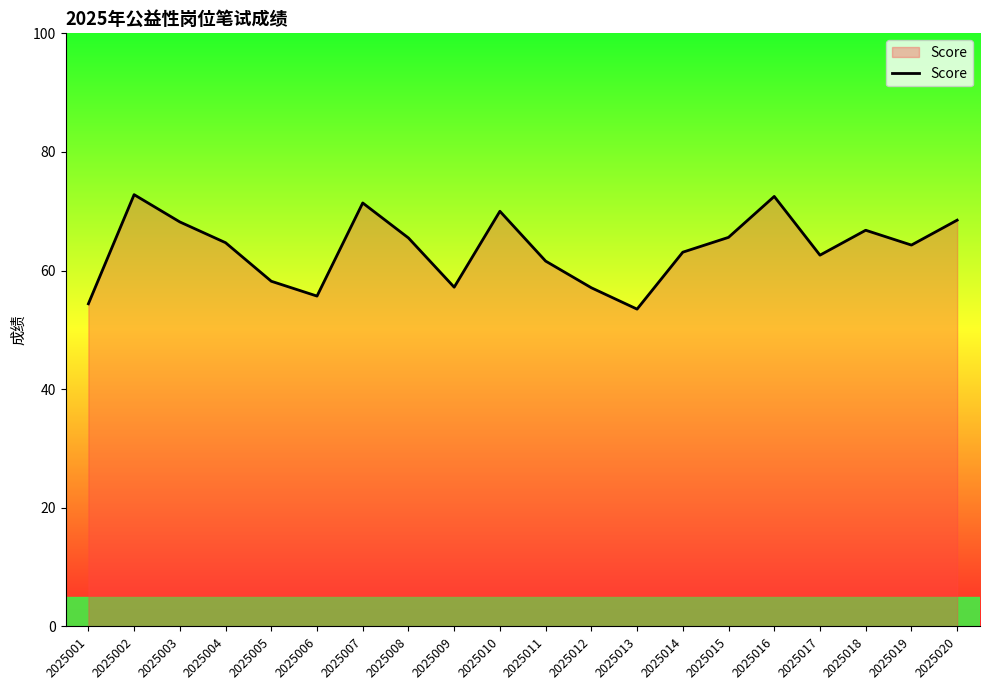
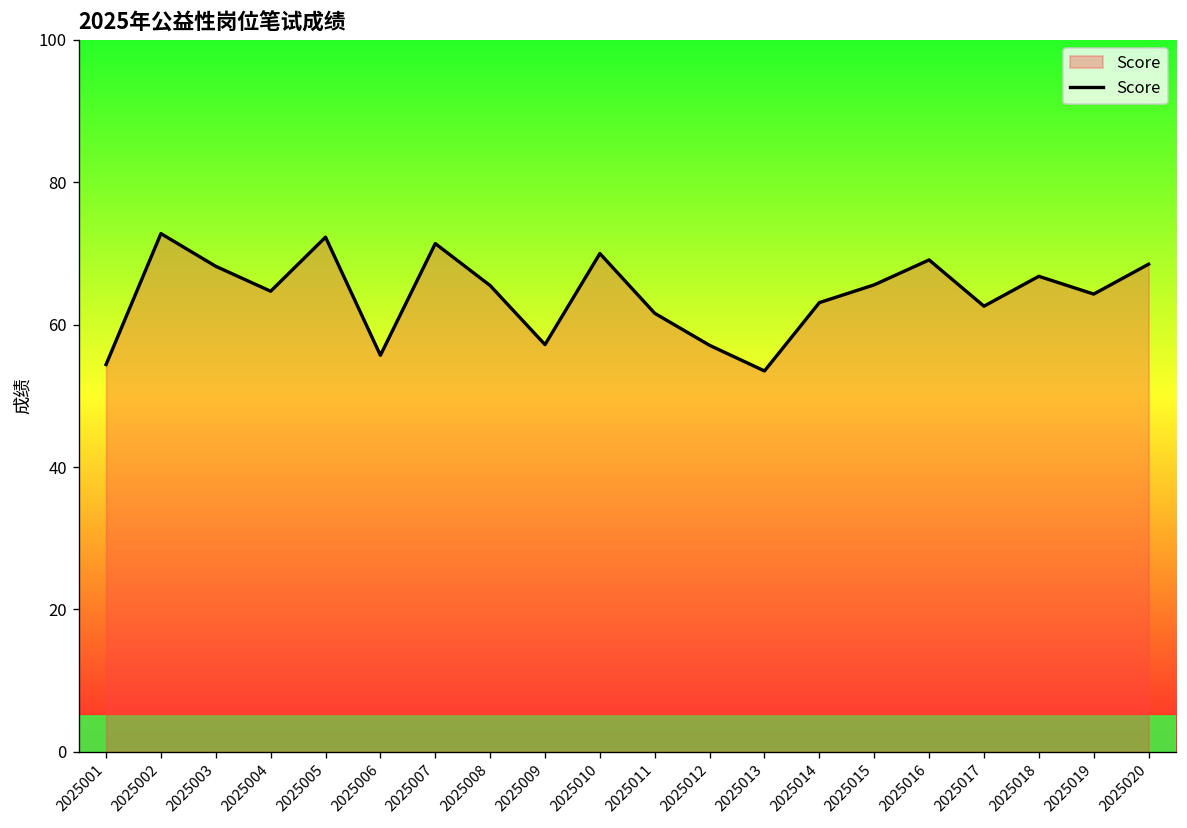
  {
    "2025001": 54,
    "2025002": 73,
    "2025003": 68,
    "2025004": 65,
-   "2025005": 58,
+   "2025005": 72,
    "2025006": 56,
    "2025007": 71,
    "2025008": 66,
    "2025009": 57,
    "2025010": 70,
    "2025011": 62,
    "2025012": 57,
    "2025013": 54,
    "2025014": 63,
    "2025015": 66,
-   "2025016": 73,
+   "2025016": 69,
    "2025017": 63,
    "2025018": 67,
    "2025019": 64,
    "2025020": 69
  }
